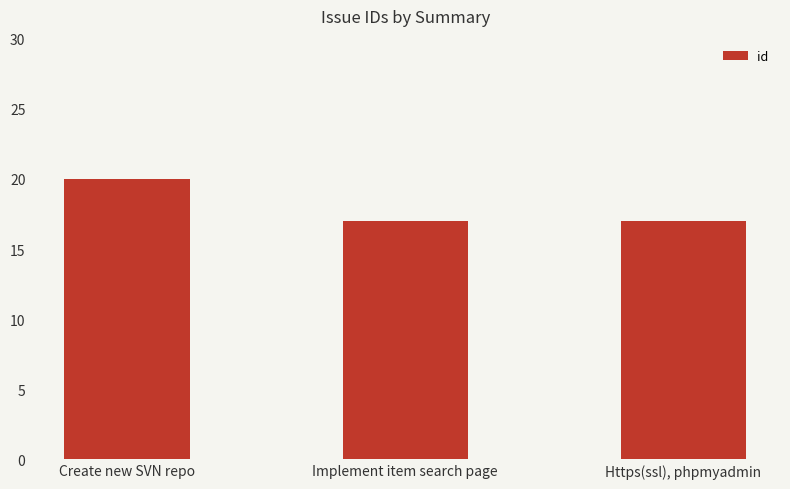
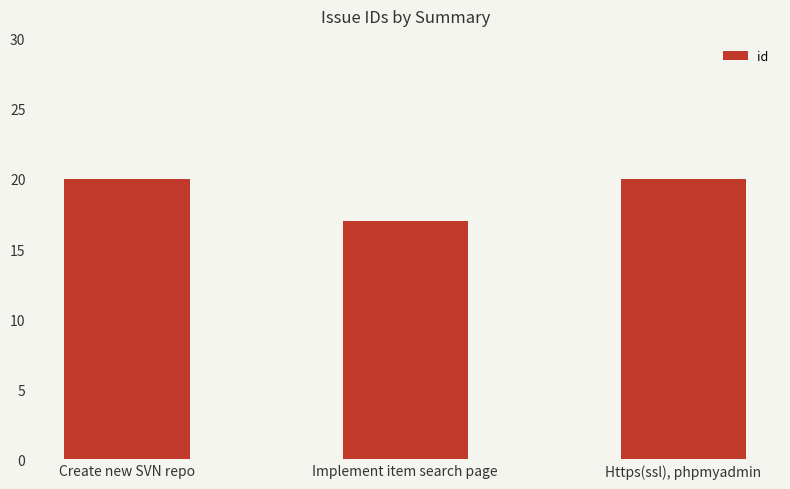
  {
    "Create new SVN repo": 20,
    "Implement item search page": 17,
-   "Https(ssl), phpmyadmin": 17
+   "Https(ssl), phpmyadmin": 20
  }
